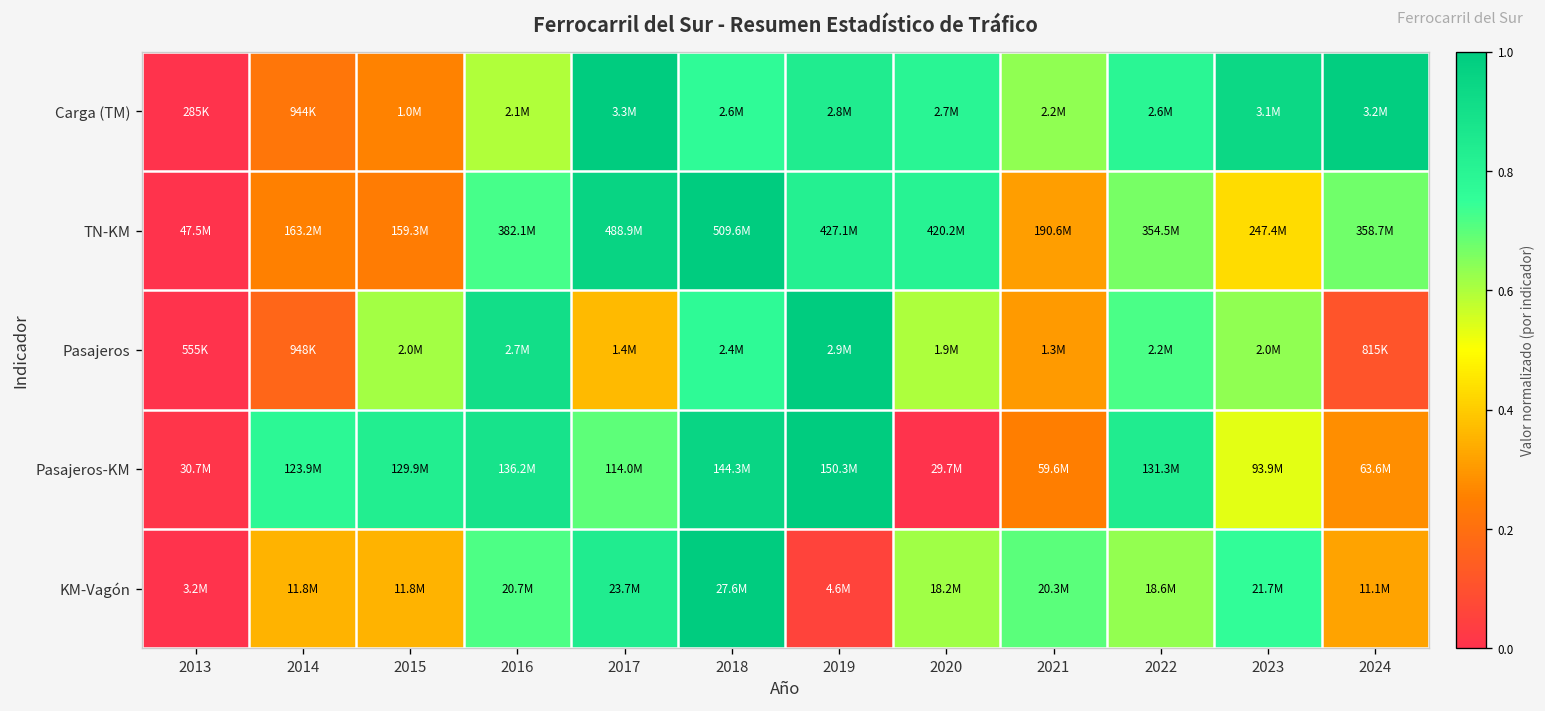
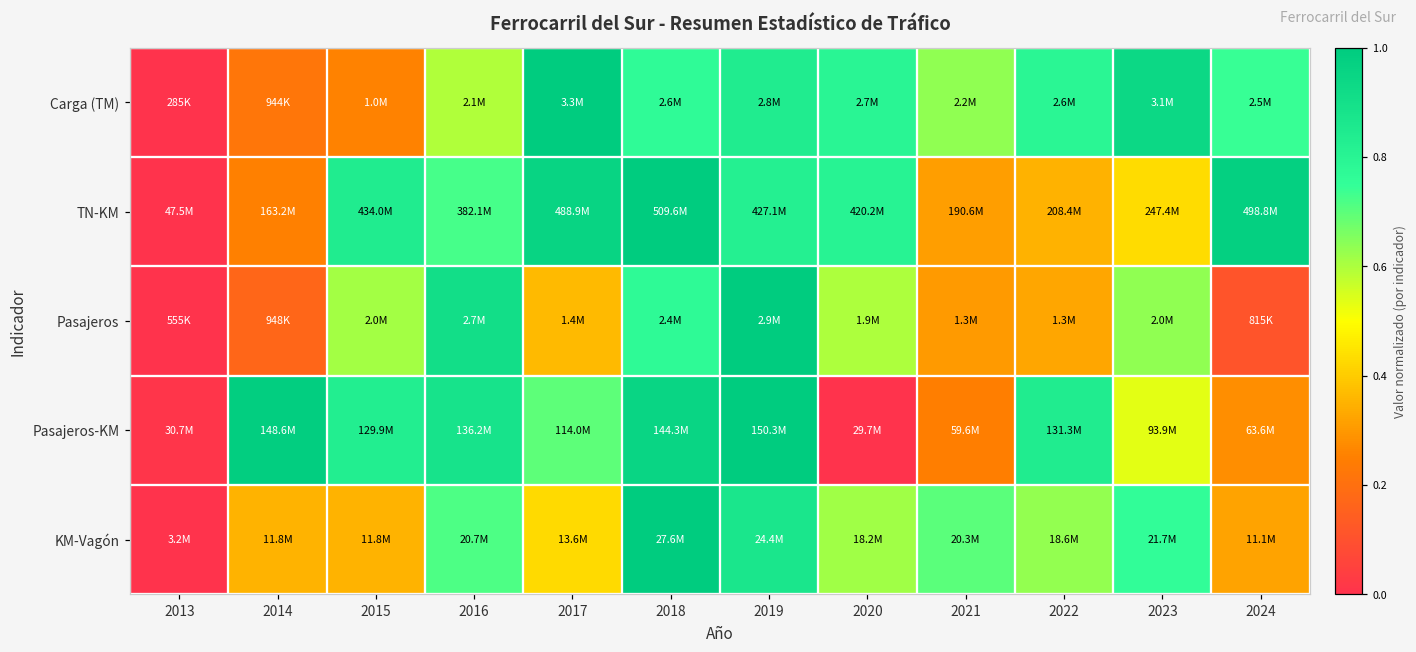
  {
    "Carga (TM)": {
      "2013": "285K",
      "2014": "944K",
      "2015": "1.0M",
      "2016": "2.1M",
      "2017": "3.3M",
      "2018": "2.6M",
      "2019": "2.8M",
      "2020": "2.7M",
      "2021": "2.2M",
      "2022": "2.6M",
      "2023": "3.1M",
-     "2024": "3.2M"
+     "2024": "2.5M"
    },
    "TN-KM": {
      "2013": "47.5M",
      "2014": "163.2M",
-     "2015": "159.3M",
+     "2015": "434.0M",
      "2016": "382.1M",
      "2017": "488.9M",
      "2018": "509.6M",
      "2019": "427.1M",
      "2020": "420.2M",
      "2021": "190.6M",
-     "2022": "354.5M",
+     "2022": "208.4M",
      "2023": "247.4M",
-     "2024": "358.7M"
+     "2024": "498.8M"
    },
    "Pasajeros": {
      "2013": "555K",
      "2014": "948K",
      "2015": "2.0M",
      "2016": "2.7M",
      "2017": "1.4M",
      "2018": "2.4M",
      "2019": "2.9M",
      "2020": "1.9M",
      "2021": "1.3M",
-     "2022": "2.2M",
+     "2022": "1.3M",
      "2023": "2.0M",
      "2024": "815K"
    },
    "Pasajeros-KM": {
      "2013": "30.7M",
-     "2014": "123.9M",
+     "2014": "148.6M",
      "2015": "129.9M",
      "2016": "136.2M",
      "2017": "114.0M",
      "2018": "144.3M",
      "2019": "150.3M",
      "2020": "29.7M",
      "2021": "59.6M",
      "2022": "131.3M",
      "2023": "93.9M",
      "2024": "63.6M"
    },
    "KM-Vagón": {
      "2013": "3.2M",
      "2014": "11.8M",
      "2015": "11.8M",
      "2016": "20.7M",
-     "2017": "23.7M",
+     "2017": "13.6M",
      "2018": "27.6M",
-     "2019": "4.6M",
+     "2019": "24.4M",
      "2020": "18.2M",
      "2021": "20.3M",
      "2022": "18.6M",
      "2023": "21.7M",
      "2024": "11.1M"
    }
  }
